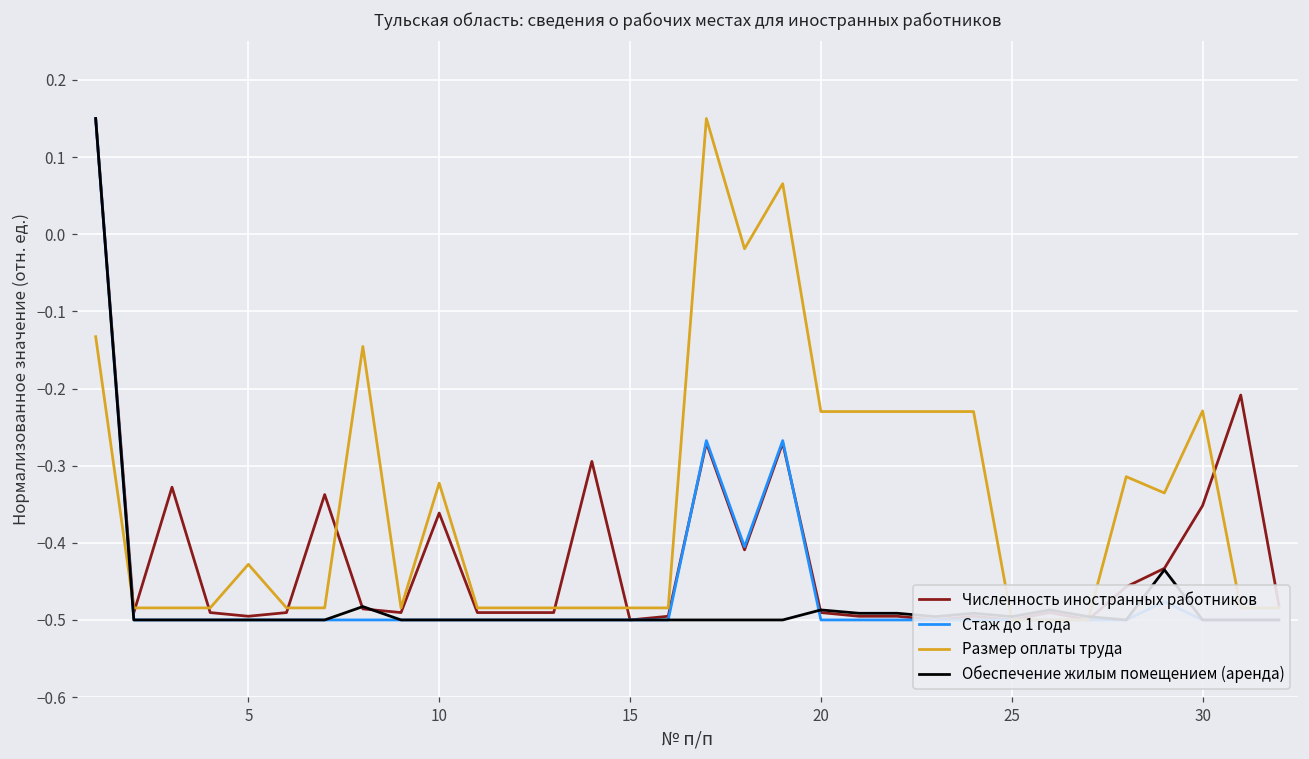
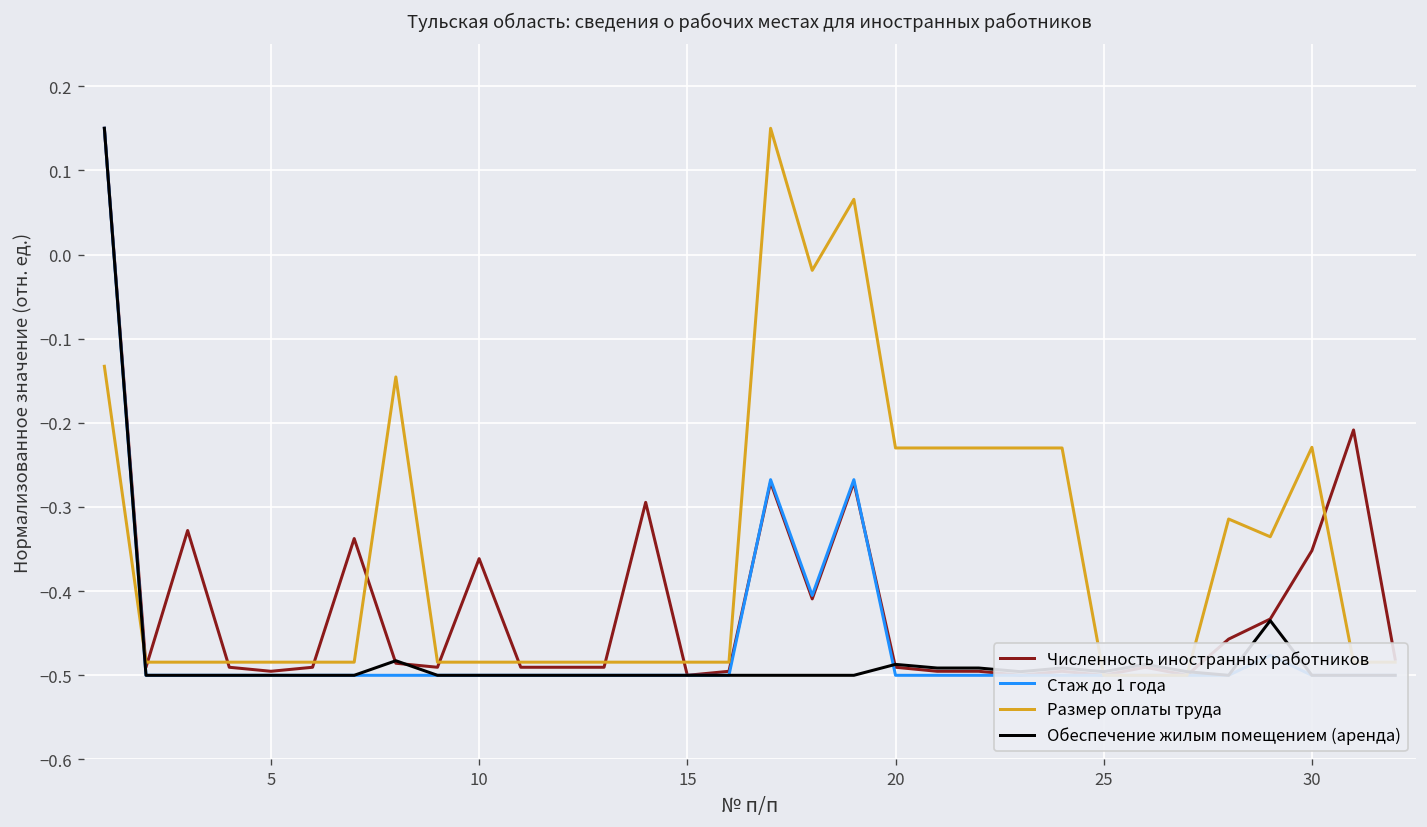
  {
    "Численность иностранных работников": {
      "5": -0.50,
      "10": -0.36,
      "30": -0.35
    },
    "Стаж до 1 года": {
      "20": -0.50
    },
    "Размер оплаты труда": {
-     "5": -0.43,
-     "10": -0.32,
+     "5": -0.48,
+     "10": -0.48,
      "15": -0.48,
      "20": -0.23,
      "30": -0.23
    }
  }
